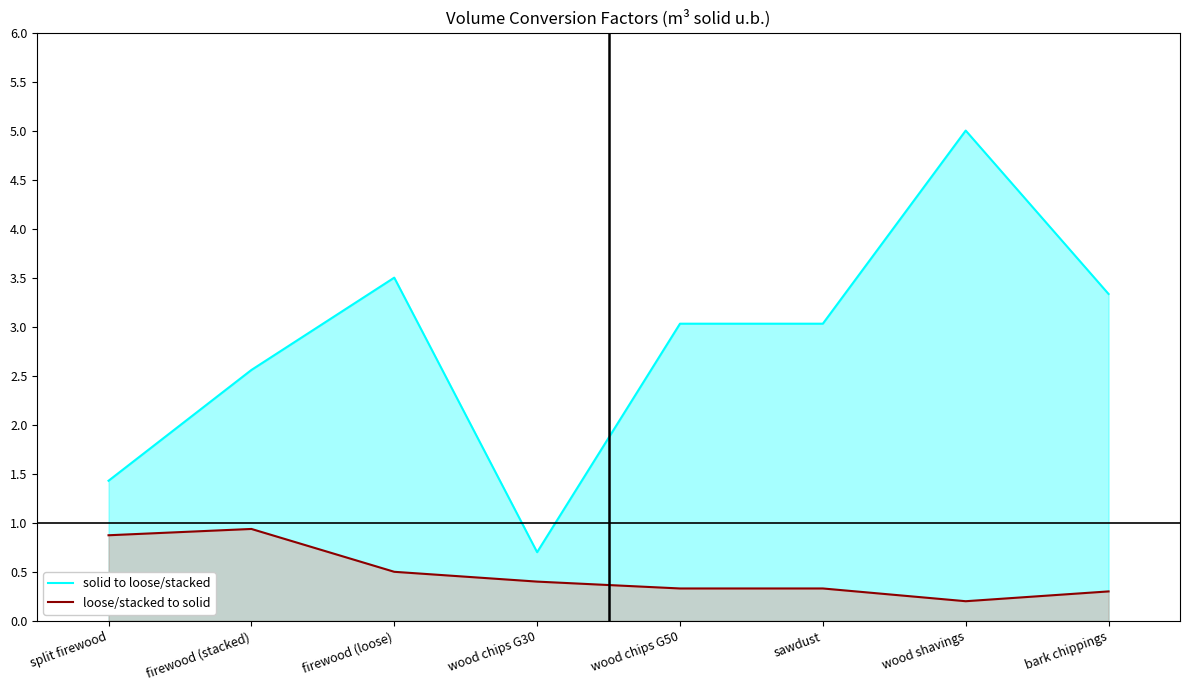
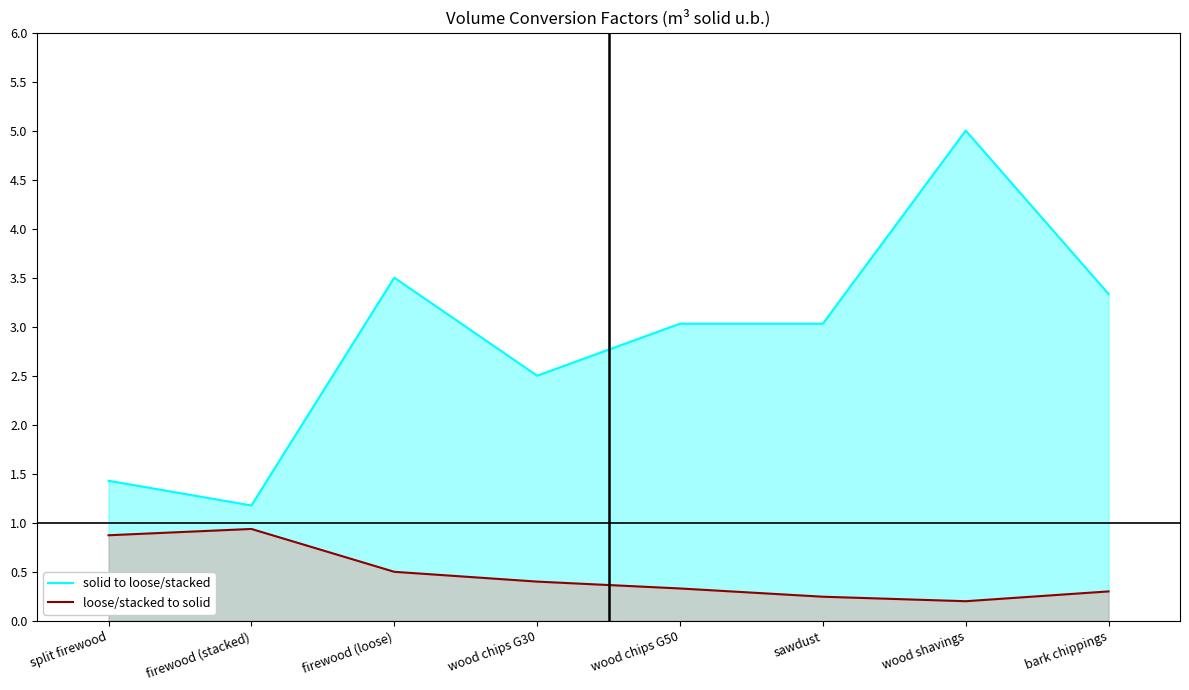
  {
    "solid to loose/stacked": {
      "split firewood": 1.4,
-     "firewood (stacked)": 2.6,
+     "firewood (stacked)": 1.2,
      "firewood (loose)": 3.5,
-     "wood chips G30": 0.7,
+     "wood chips G30": 2.5,
      "wood chips G50": 3.0,
      "sawdust": 3.0,
      "wood shavings": 5.0,
      "bark chippings": 3.3
    },
    "loose/stacked to solid": {
      "split firewood": 0.9,
      "firewood (stacked)": 0.9,
      "firewood (loose)": 0.5,
      "wood chips G30": 0.4,
      "wood chips G50": 0.3,
-     "sawdust": 0.3,
+     "sawdust": 0.2,
      "wood shavings": 0.2,
      "bark chippings": 0.3
    }
  }
